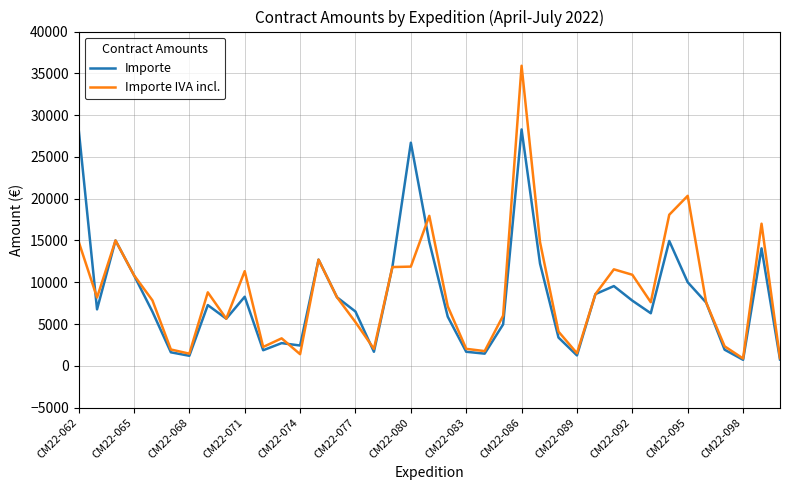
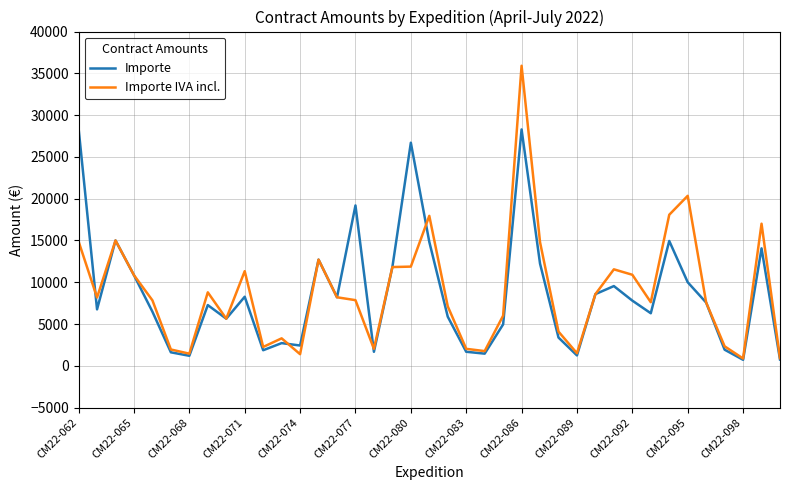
  {
    "Importe": {
      "CM22-062": 28000,
      "CM22-071": 8000,
      "CM22-074": 2000,
-     "CM22-077": 6000,
+     "CM22-077": 19000,
      "CM22-080": 27000,
      "CM22-083": 2000,
      "CM22-086": 28000,
      "CM22-092": 8000,
      "CM22-095": 10000
    },
    "Importe IVA incl.": {
      "CM22-062": 15000,
      "CM22-071": 11000,
      "CM22-074": 1000,
-     "CM22-077": 5000,
+     "CM22-077": 8000,
      "CM22-080": 12000,
      "CM22-083": 2000,
      "CM22-086": 36000,
      "CM22-092": 11000,
      "CM22-095": 20000
    }
  }
